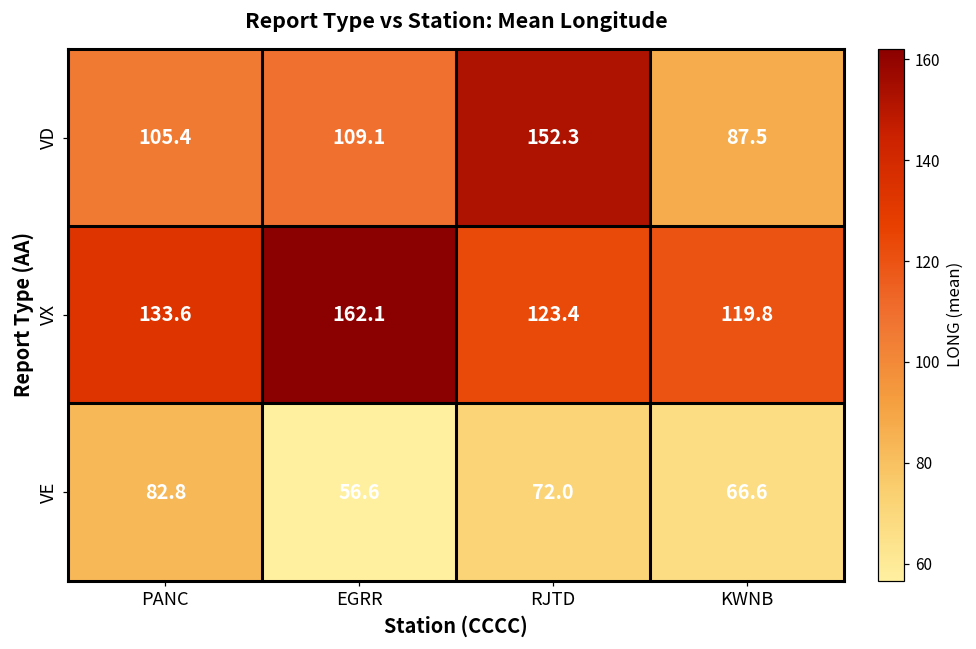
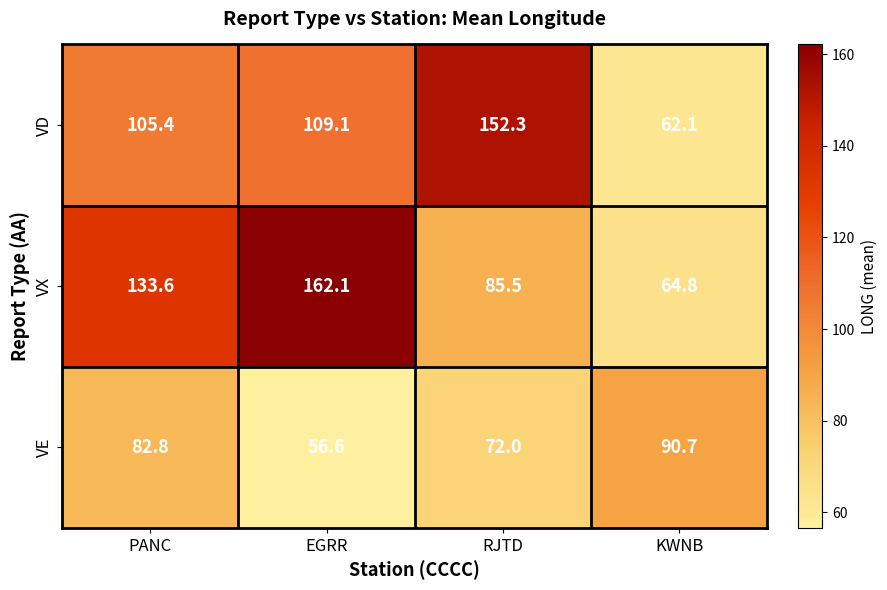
  {
    "VD": {
      "PANC": 105.4,
      "EGRR": 109.1,
      "RJTD": 152.3,
-     "KWNB": 87.5
+     "KWNB": 62.1
    },
    "VX": {
      "PANC": 133.6,
      "EGRR": 162.1,
-     "RJTD": 123.4,
-     "KWNB": 119.8
+     "RJTD": 85.5,
+     "KWNB": 64.8
    },
    "VE": {
      "PANC": 82.8,
      "EGRR": 56.6,
      "RJTD": 72.0,
-     "KWNB": 66.6
+     "KWNB": 90.7
    }
  }
